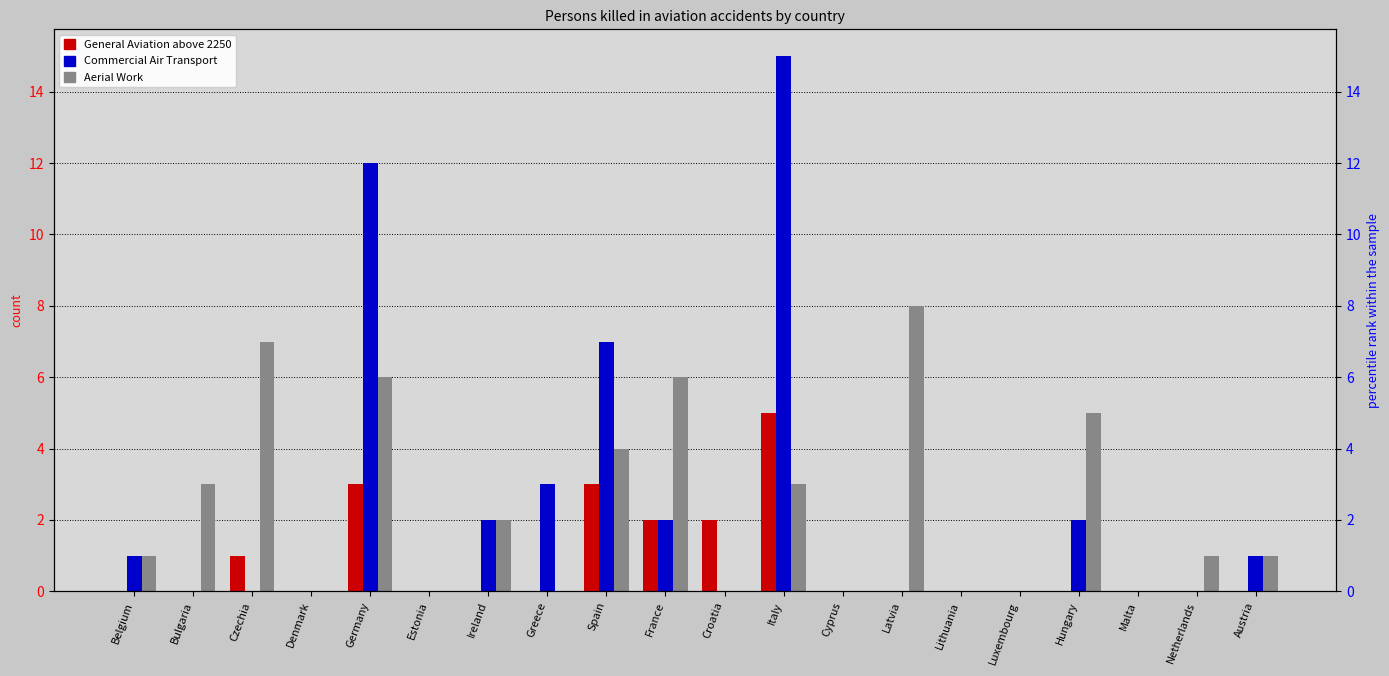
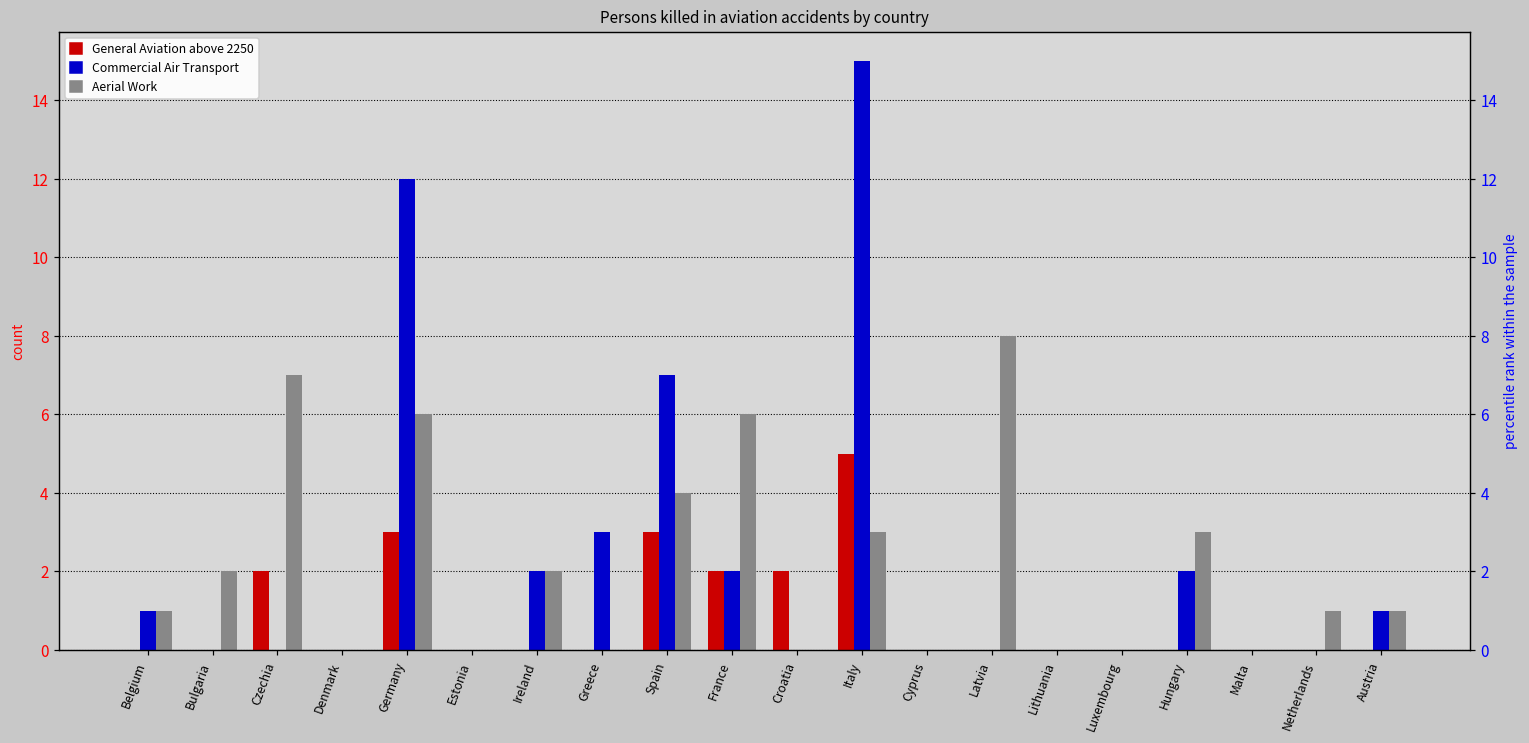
  {
    "General Aviation above 2250": {
      "Belgium": 0,
      "Bulgaria": 0,
-     "Czechia": 1,
+     "Czechia": 2,
      "Denmark": 0,
      "Germany": 3,
      "Estonia": 0,
      "Ireland": 0,
      "Greece": 0,
      "Spain": 3,
      "France": 2,
      "Croatia": 2,
      "Italy": 5,
      "Cyprus": 0,
      "Latvia": 0,
      "Lithuania": 0,
      "Luxembourg": 0,
      "Hungary": 0,
      "Malta": 0,
      "Netherlands": 0,
      "Austria": 0
    },
    "Commercial Air Transport": {
      "Belgium": 1,
      "Bulgaria": 0,
      "Czechia": 0,
      "Denmark": 0,
      "Germany": 12,
      "Estonia": 0,
      "Ireland": 2,
      "Greece": 3,
      "Spain": 7,
      "France": 2,
      "Croatia": 0,
      "Italy": 15,
      "Cyprus": 0,
      "Latvia": 0,
      "Lithuania": 0,
      "Luxembourg": 0,
      "Hungary": 2,
      "Malta": 0,
      "Netherlands": 0,
      "Austria": 1
    },
    "Aerial Work": {
      "Belgium": 1,
-     "Bulgaria": 3,
+     "Bulgaria": 2,
      "Czechia": 7,
      "Denmark": 0,
      "Germany": 6,
      "Estonia": 0,
      "Ireland": 2,
      "Greece": 0,
      "Spain": 4,
      "France": 6,
      "Croatia": 0,
      "Italy": 3,
      "Cyprus": 0,
      "Latvia": 8,
      "Lithuania": 0,
      "Luxembourg": 0,
-     "Hungary": 5,
+     "Hungary": 3,
      "Malta": 0,
      "Netherlands": 1,
      "Austria": 1
    }
  }
